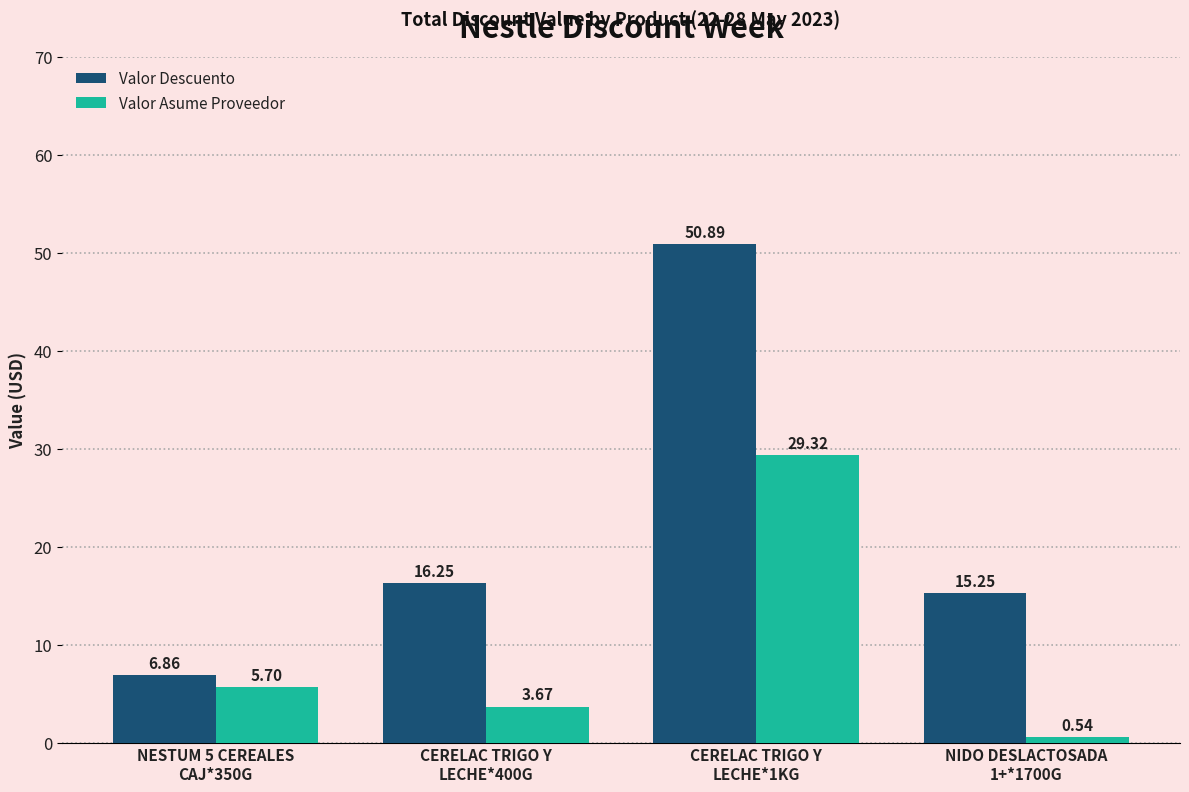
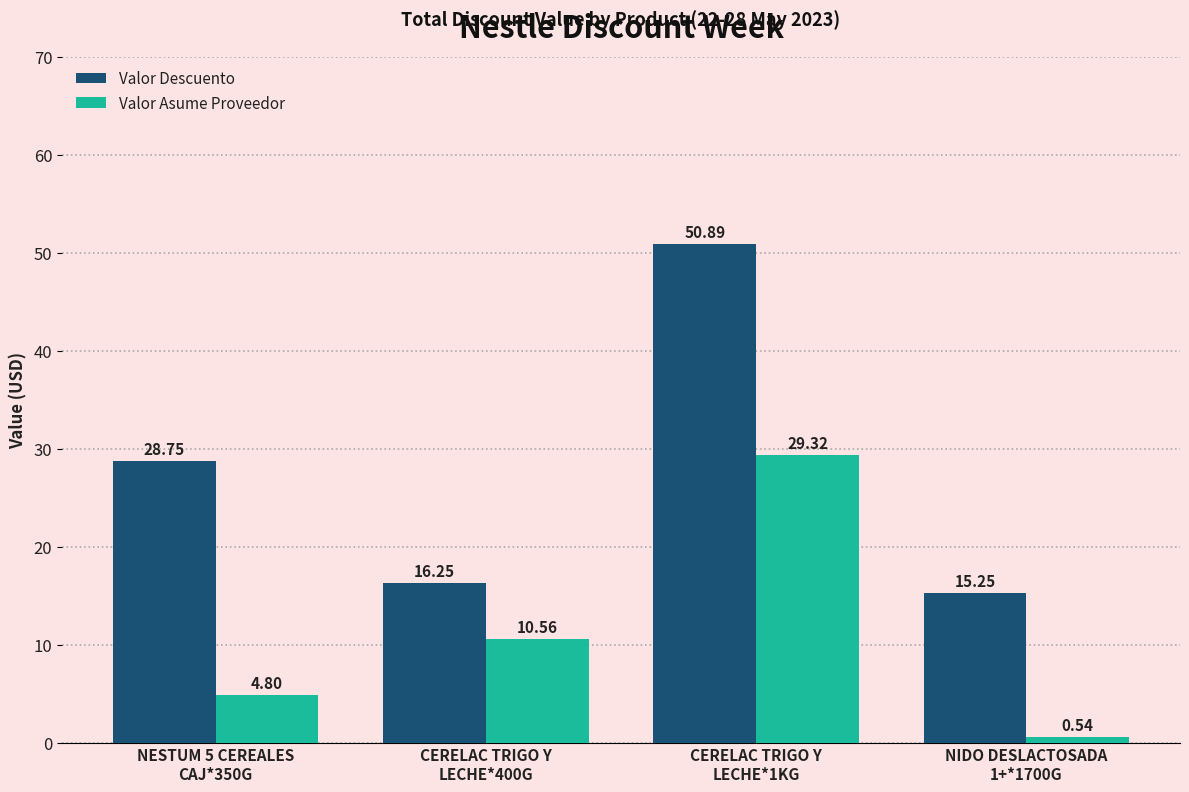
  {
    "Valor Descuento": {
-     "NESTUM 5 CEREALES CAJ*350G": 6.86,
+     "NESTUM 5 CEREALES CAJ*350G": 28.75,
      "CERELAC TRIGO Y LECHE*400G": 16.25,
      "CERELAC TRIGO Y LECHE*1KG": 50.89,
      "NIDO DESLACTOSADA 1+*1700G": 15.25
    },
    "Valor Asume Proveedor": {
-     "NESTUM 5 CEREALES CAJ*350G": 5.70,
-     "CERELAC TRIGO Y LECHE*400G": 3.67,
+     "NESTUM 5 CEREALES CAJ*350G": 4.80,
+     "CERELAC TRIGO Y LECHE*400G": 10.56,
      "CERELAC TRIGO Y LECHE*1KG": 29.32,
      "NIDO DESLACTOSADA 1+*1700G": 0.54
    }
  }
